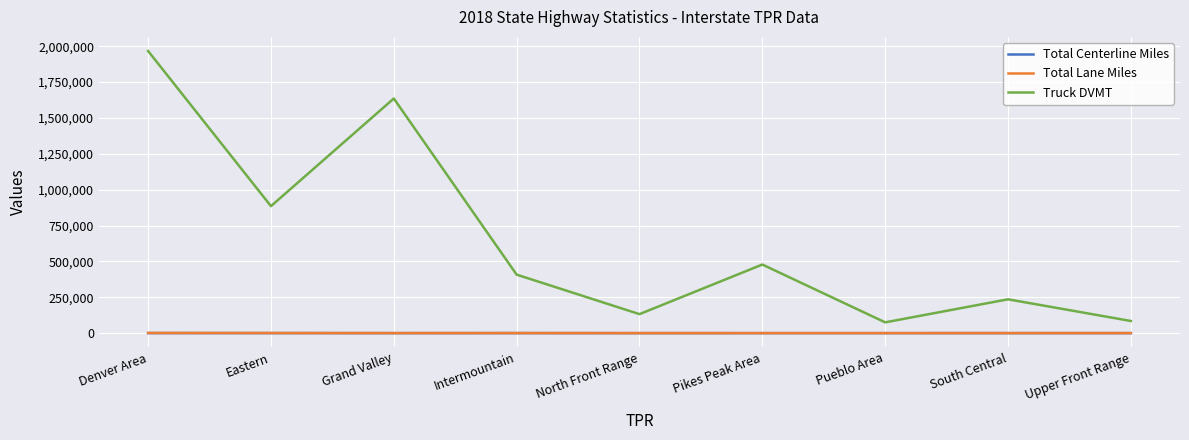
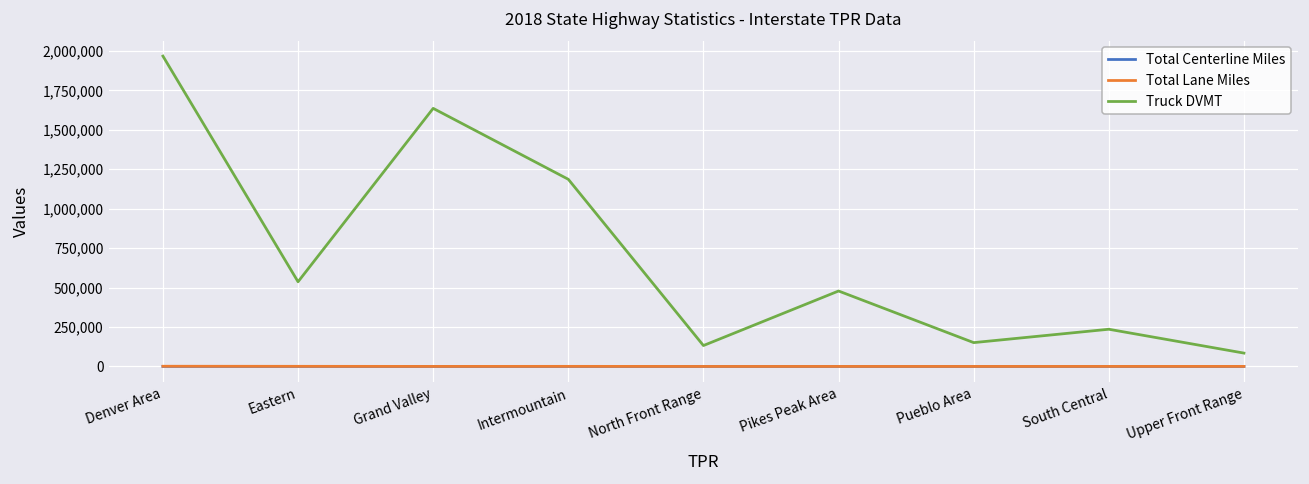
  {
    "Total Lane Miles": {
      "Denver Area": "0",
      "Eastern": "0",
      "Grand Valley": "0",
      "Intermountain": "0",
      "North Front Range": "0",
      "Pikes Peak Area": "0",
      "Pueblo Area": "0",
      "South Central": "0",
      "Upper Front Range": "0"
    },
    "Truck DVMT": {
      "Denver Area": "1,970,000",
-     "Eastern": "890,000",
+     "Eastern": "540,000",
      "Grand Valley": "1,640,000",
-     "Intermountain": "410,000",
+     "Intermountain": "1,190,000",
      "North Front Range": "130,000",
      "Pikes Peak Area": "480,000",
-     "Pueblo Area": "80,000",
+     "Pueblo Area": "150,000",
      "South Central": "240,000",
      "Upper Front Range": "80,000"
    }
  }
